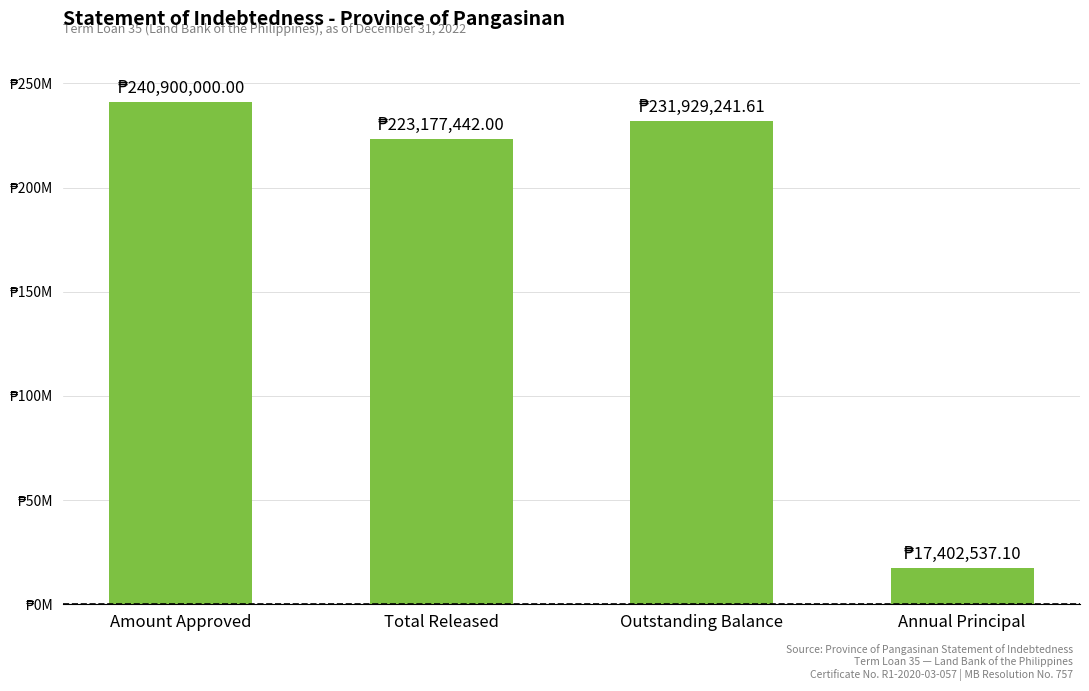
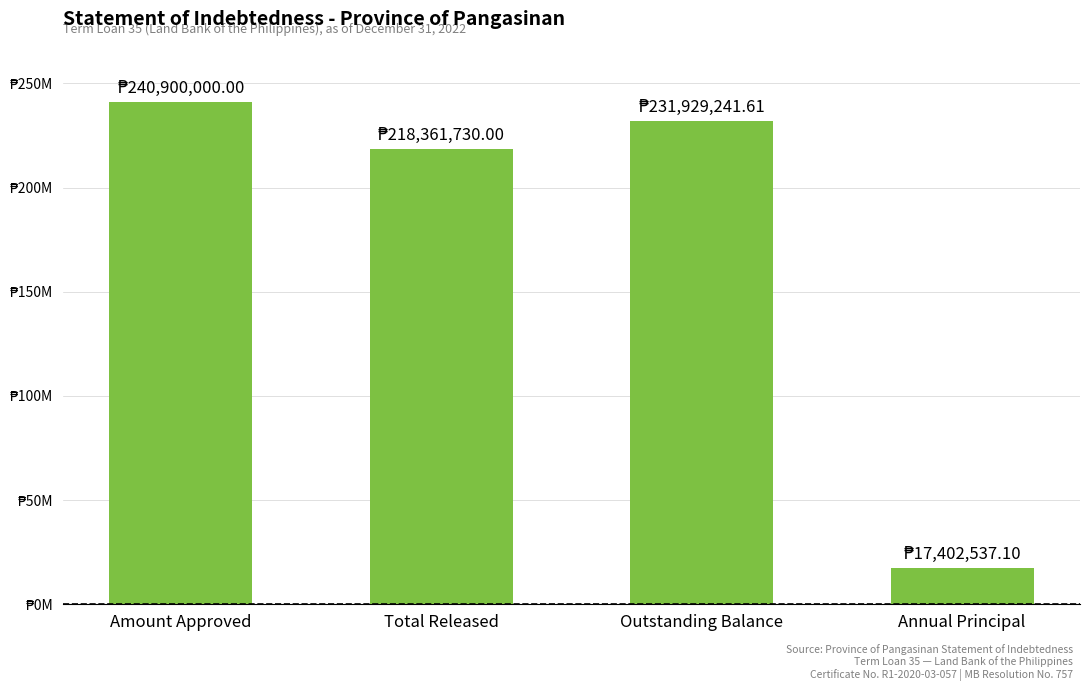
  {
    "Amount Approved": "240,900,000.00",
-   "Total Released": "223,177,442.00",
+   "Total Released": "218,361,730.00",
    "Outstanding Balance": "231,929,241.61",
    "Annual Principal": "17,402,537.10"
  }
